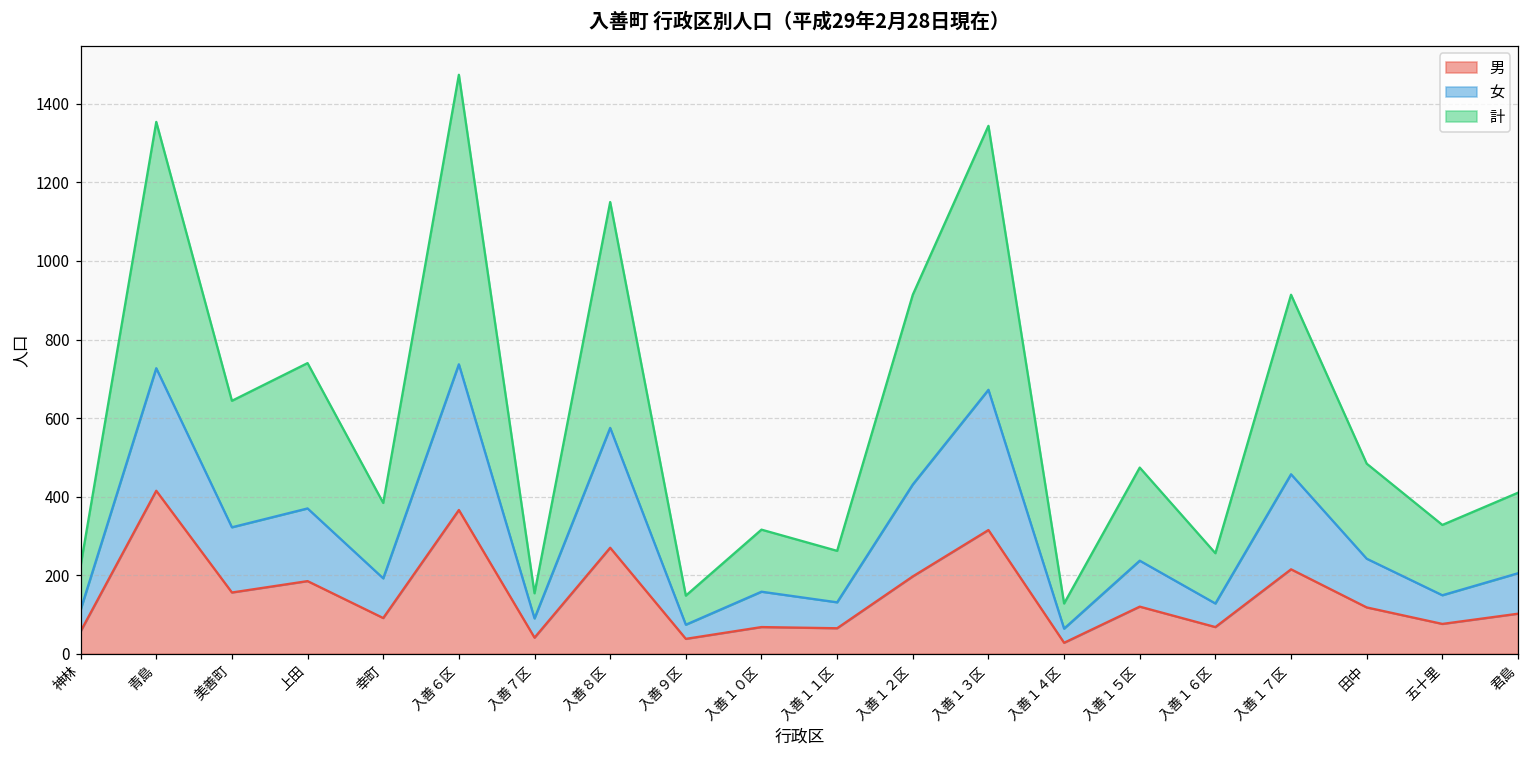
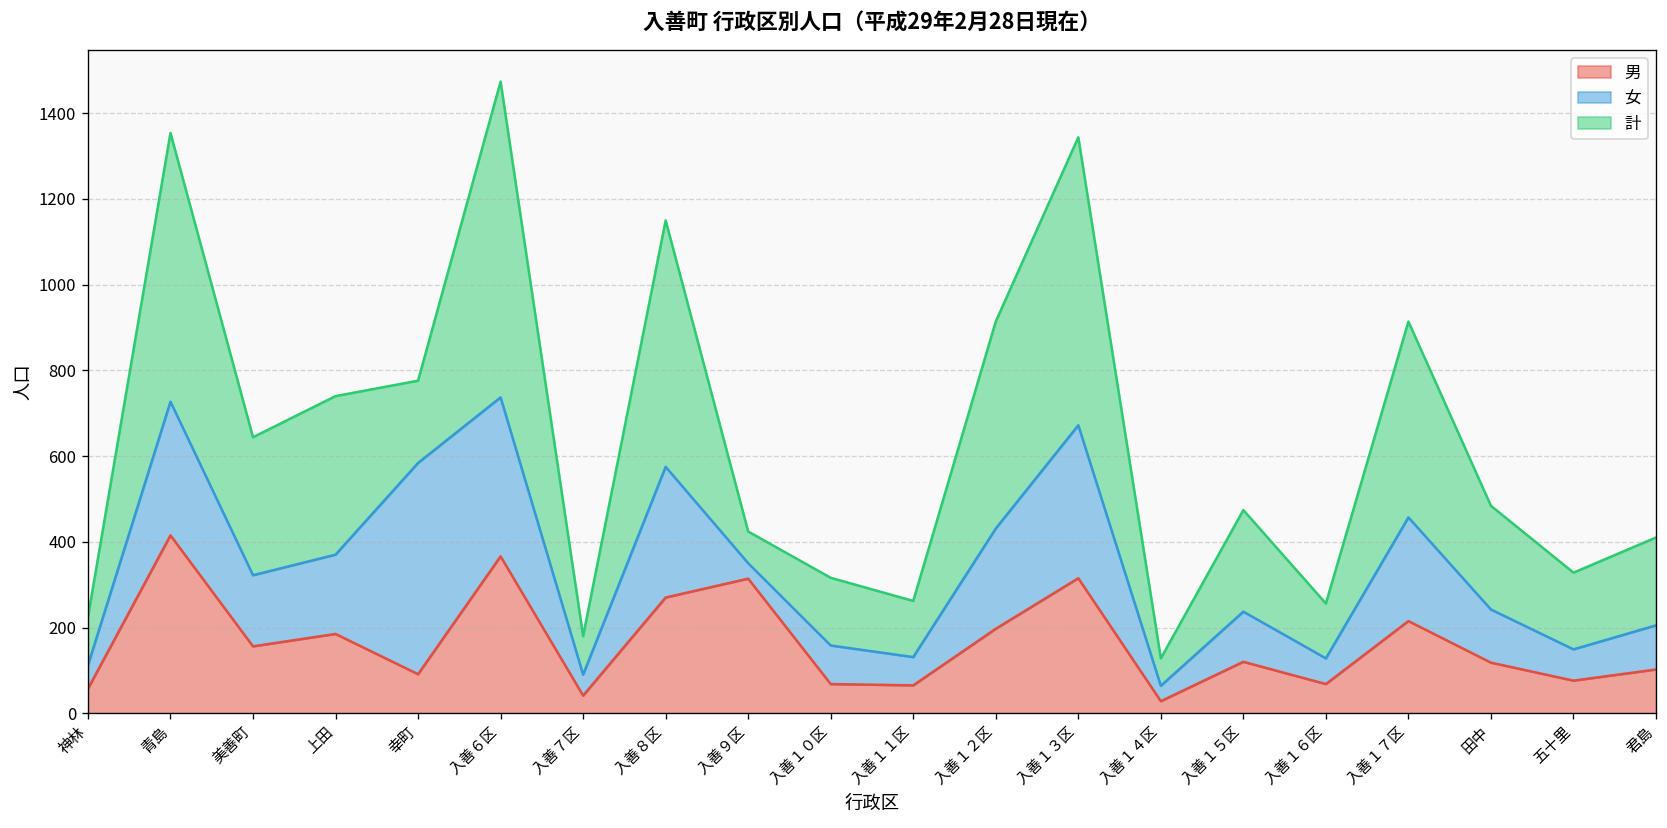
  {
    "男": {
      "神林": 60,
      "青島": 420,
      "美善町": 160,
      "上田": 190,
      "幸町": 90,
      "入善６区": 370,
      "入善７区": 40,
      "入善８区": 270,
-     "入善９区": 40,
+     "入善９区": 310,
      "入善１０区": 70,
      "入善１１区": 70,
      "入善１２区": 200,
      "入善１３区": 320,
      "入善１４区": 30,
      "入善１５区": 120,
      "入善１６区": 70,
      "入善１７区": 220,
      "田中": 120,
      "五十里": 80,
      "君島": 100
    },
    "女": {
      "神林": 60,
      "青島": 310,
      "美善町": 170,
      "上田": 190,
-     "幸町": 100,
+     "幸町": 490,
      "入善６区": 370,
      "入善７区": 50,
      "入善８区": 310,
      "入善９区": 40,
      "入善１０区": 90,
      "入善１１区": 70,
      "入善１２区": 230,
      "入善１３区": 360,
      "入善１４区": 40,
      "入善１５区": 120,
      "入善１６区": 60,
      "入善１７区": 240,
      "田中": 120,
      "五十里": 70,
      "君島": 100
    },
    "計": {
      "神林": 110,
      "青島": 630,
      "美善町": 320,
      "上田": 370,
      "幸町": 190,
      "入善６区": 740,
-     "入善７区": 60,
+     "入善７区": 90,
      "入善８区": 580,
      "入善９区": 70,
      "入善１０区": 160,
      "入善１１区": 130,
      "入善１２区": 480,
      "入善１３区": 670,
      "入善１４区": 60,
      "入善１５区": 240,
      "入善１６区": 130,
      "入善１７区": 460,
      "田中": 240,
      "五十里": 180,
      "君島": 210
    }
  }
